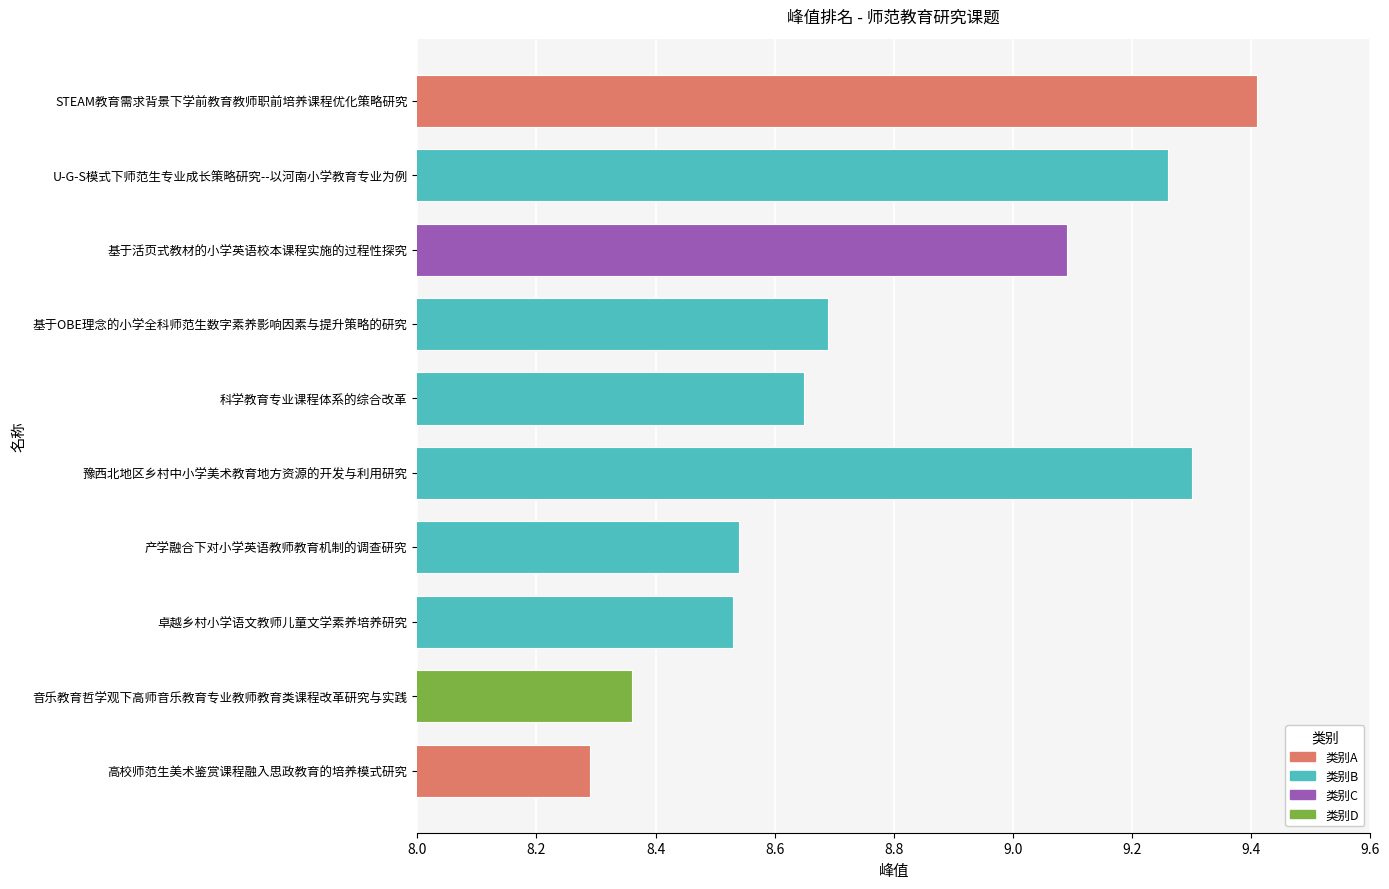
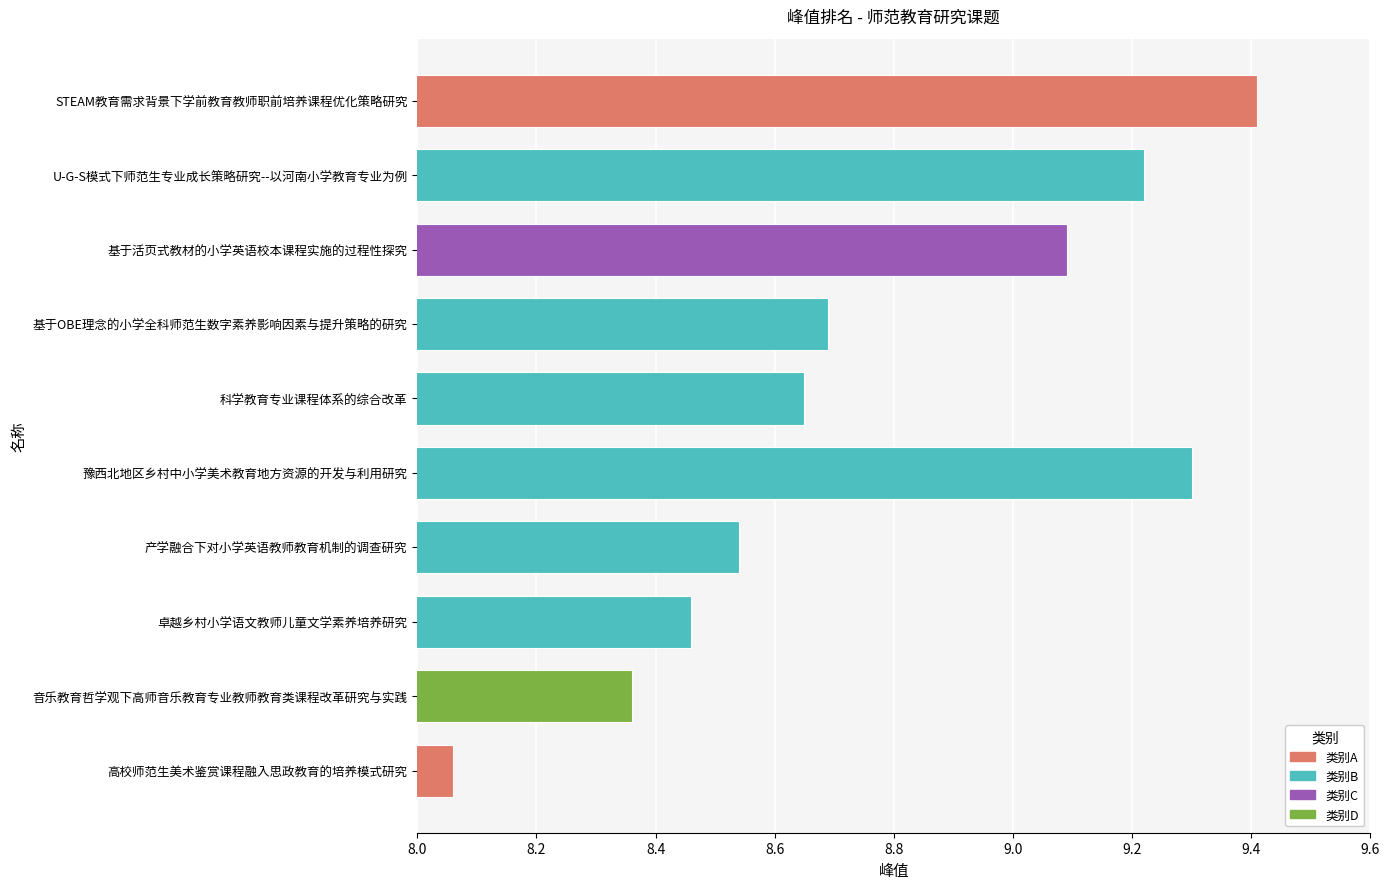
  {
    "STEAM教育需求背景下学前教育教师职前培养课程优化策略研究": 9.41,
-   "U-G-S模式下师范生专业成长策略研究--以河南小学教育专业为例": 9.26,
+   "U-G-S模式下师范生专业成长策略研究--以河南小学教育专业为例": 9.22,
    "基于活页式教材的小学英语校本课程实施的过程性探究": 9.09,
    "基于OBE理念的小学全科师范生数字素养影响因素与提升策略的研究": 8.69,
    "科学教育专业课程体系的综合改革": 8.65,
    "豫西北地区乡村中小学美术教育地方资源的开发与利用研究": 9.30,
    "产学融合下对小学英语教师教育机制的调查研究": 8.54,
-   "卓越乡村小学语文教师儿童文学素养培养研究": 8.53,
+   "卓越乡村小学语文教师儿童文学素养培养研究": 8.46,
    "音乐教育哲学观下高师音乐教育专业教师教育类课程改革研究与实践": 8.36,
-   "高校师范生美术鉴赏课程融入思政教育的培养模式研究": 8.29
+   "高校师范生美术鉴赏课程融入思政教育的培养模式研究": 8.06
  }
